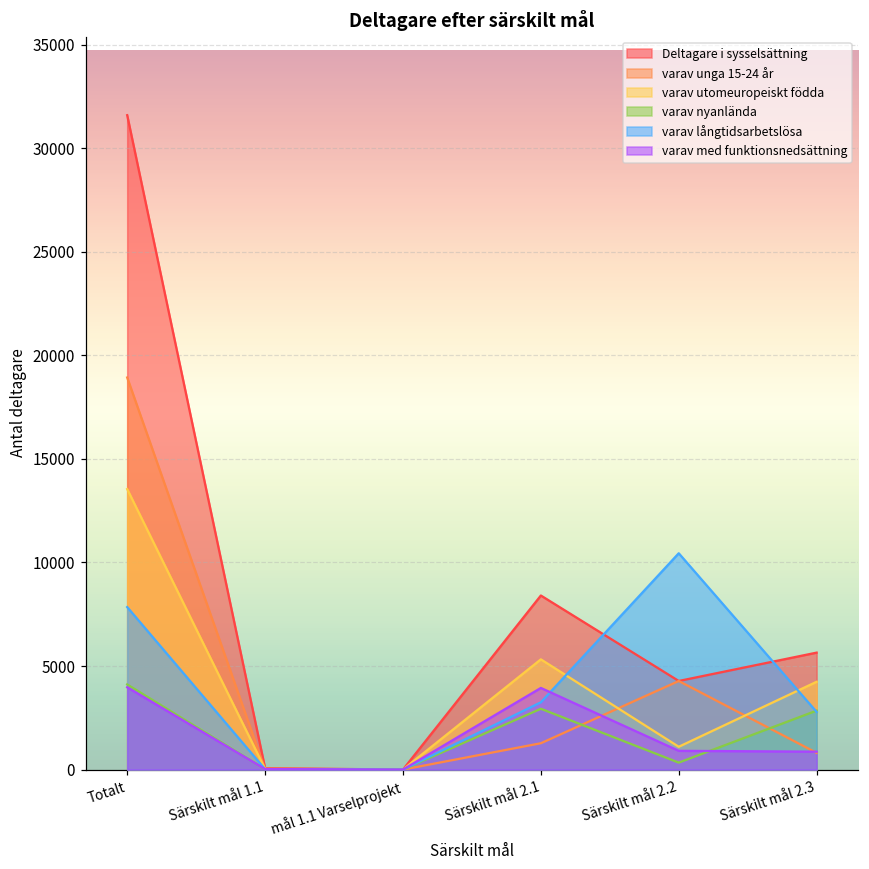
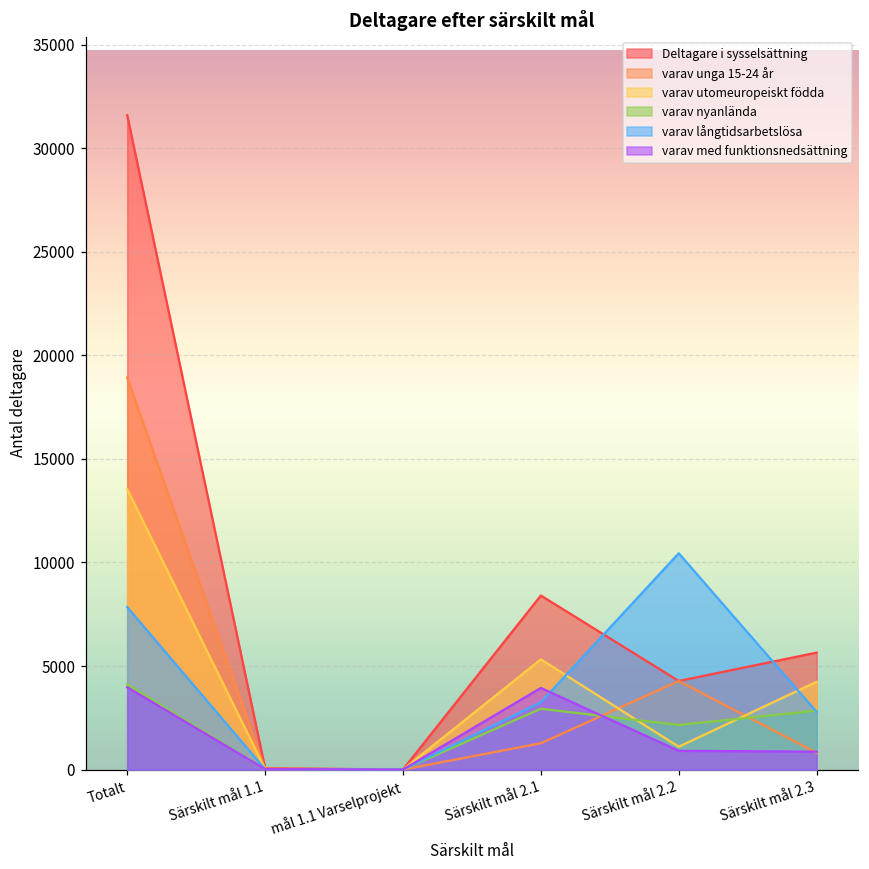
  {
    "varav nyanlända": {
      "Totalt": 4100,
      "Särskilt mål 2.1": 2900,
-     "Särskilt mål 2.2": 300
+     "Särskilt mål 2.2": 2200
    },
    "varav långtidsarbetslösa": {
      "Totalt": 7800,
      "Särskilt mål 2.1": 3200,
      "Särskilt mål 2.2": 10400
    },
    "varav med funktionsnedsättning": {
      "Totalt": 4000,
      "Särskilt mål 2.1": 3900,
      "Särskilt mål 2.2": 900
    }
  }
